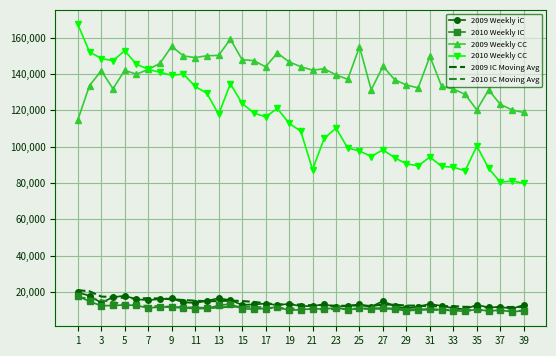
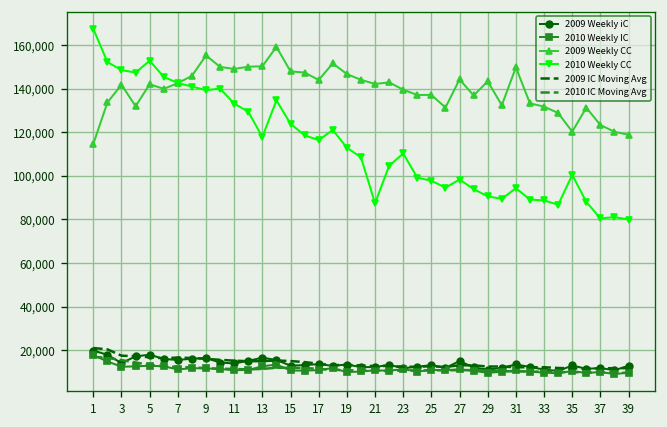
  {
    "2009 Weekly CC": {
      "1": "115,000",
      "3": "142,000",
      "5": "142,000",
      "9": "155,000",
      "11": "149,000",
      "13": "150,000",
      "15": "148,000",
      "17": "144,000",
      "19": "147,000",
      "21": "142,000",
      "23": "139,000",
-     "25": "155,000",
+     "25": "137,000",
      "27": "144,000",
-     "29": "134,000",
+     "29": "143,000",
      "31": "150,000",
      "33": "132,000",
      "35": "120,000",
      "37": "123,000",
      "39": "119,000"
    },
    "2010 Weekly CC": {
      "1": "167,000",
      "3": "148,000",
      "5": "153,000",
      "9": "139,000",
      "11": "133,000",
      "13": "118,000",
      "15": "124,000",
      "17": "116,000",
      "19": "113,000",
      "21": "87,000",
      "23": "110,000",
      "25": "98,000",
      "27": "98,000",
      "29": "91,000",
      "31": "94,000",
      "33": "89,000",
      "35": "100,000",
      "37": "80,000",
      "39": "80,000"
    }
  }
